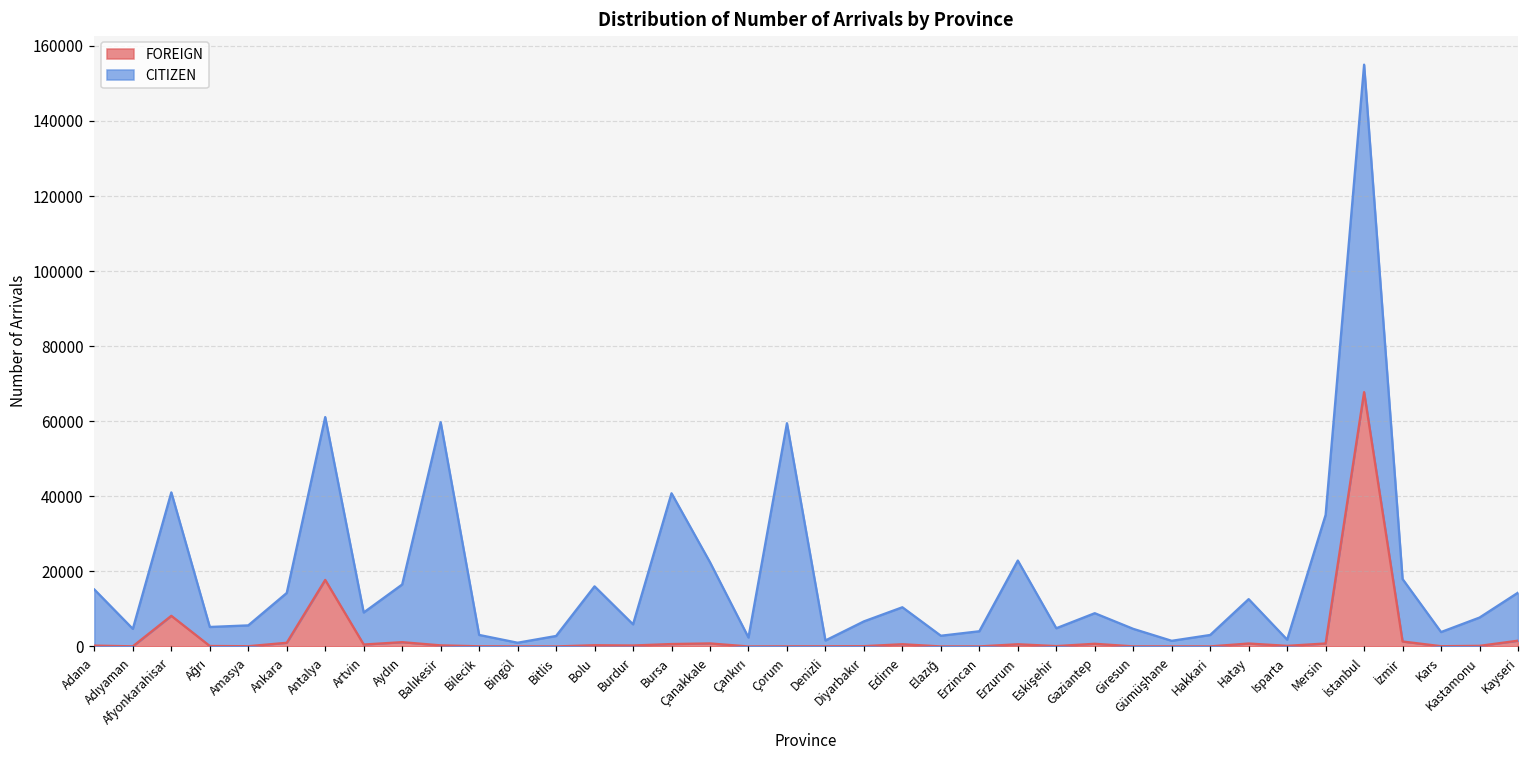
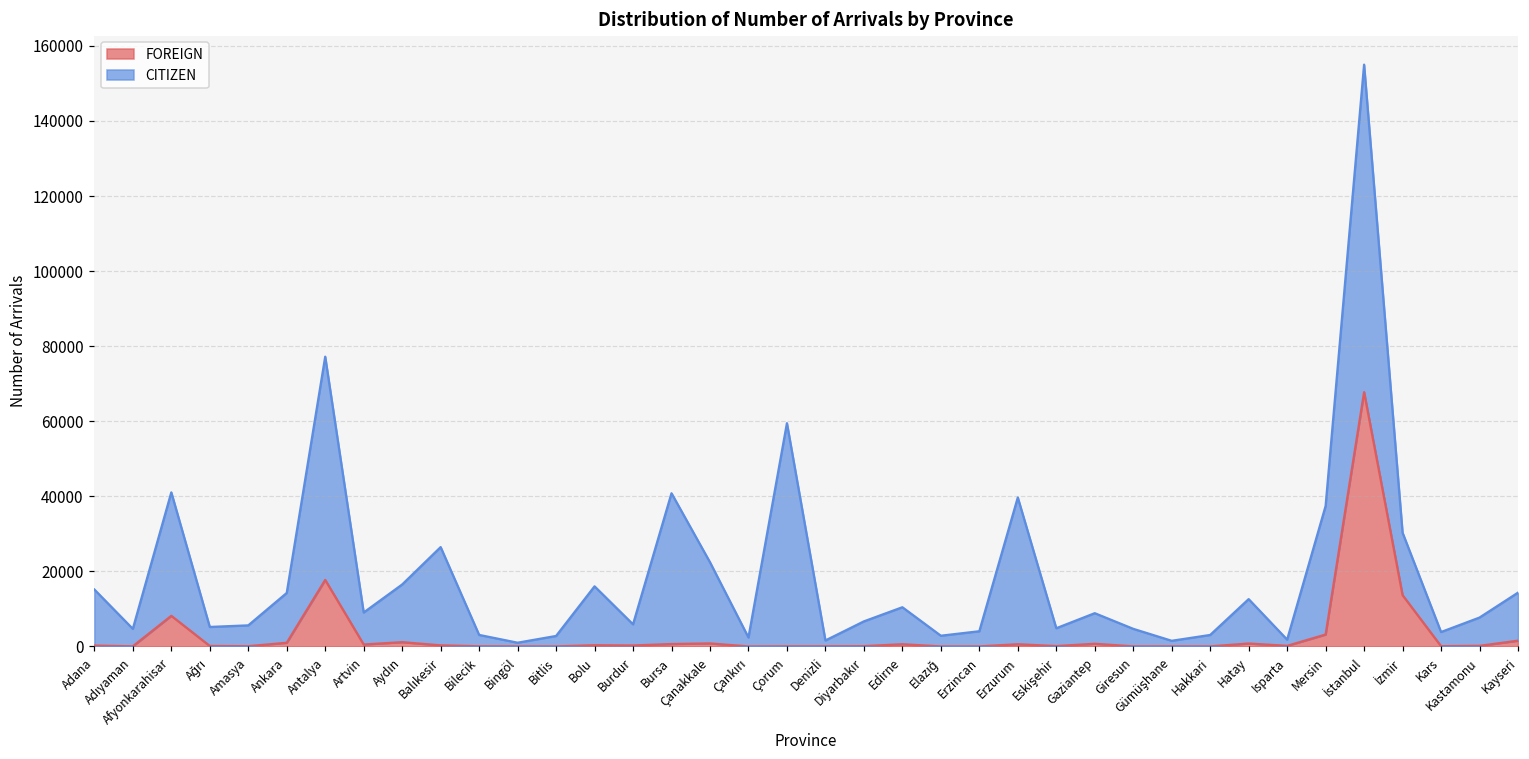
  {
    "FOREIGN": {
      "Adana": 0,
      "Adıyaman": 0,
      "Afyonkarahisar": 8000,
      "Ağrı": 0,
      "Amasya": 0,
      "Ankara": 1000,
      "Antalya": 18000,
      "Artvin": 1000,
      "Aydın": 1000,
      "Balıkesir": 0,
      "Bilecik": 0,
      "Bingöl": 0,
      "Bitlis": 0,
      "Bolu": 0,
      "Burdur": 0,
      "Bursa": 1000,
      "Çanakkale": 1000,
      "Çankırı": 0,
      "Çorum": 0,
      "Denizli": 0,
      "Diyarbakır": 0,
      "Edirne": 1000,
      "Elazığ": 0,
      "Erzincan": 0,
      "Erzurum": 1000,
      "Eskişehir": 0,
      "Gaziantep": 1000,
      "Giresun": 0,
      "Gümüşhane": 0,
      "Hakkari": 0,
      "Hatay": 1000,
      "Isparta": 0,
-     "Mersin": 1000,
+     "Mersin": 3000,
      "İstanbul": 68000,
-     "İzmir": 1000,
+     "İzmir": 14000,
      "Kars": 0,
      "Kastamonu": 0,
      "Kayseri": 2000
    },
    "CITIZEN": {
      "Adana": 15000,
      "Adıyaman": 5000,
      "Afyonkarahisar": 33000,
      "Ağrı": 5000,
      "Amasya": 6000,
      "Ankara": 13000,
-     "Antalya": 43000,
+     "Antalya": 59000,
      "Artvin": 9000,
      "Aydın": 15000,
-     "Balıkesir": 59000,
+     "Balıkesir": 26000,
      "Bilecik": 3000,
      "Bingöl": 1000,
      "Bitlis": 3000,
      "Bolu": 16000,
      "Burdur": 6000,
      "Bursa": 40000,
      "Çanakkale": 22000,
      "Çankırı": 2000,
      "Çorum": 59000,
      "Denizli": 2000,
      "Diyarbakır": 7000,
      "Edirne": 10000,
      "Elazığ": 3000,
      "Erzincan": 4000,
-     "Erzurum": 22000,
+     "Erzurum": 39000,
      "Eskişehir": 5000,
      "Gaziantep": 8000,
      "Giresun": 5000,
      "Gümüşhane": 1000,
      "Hakkari": 3000,
      "Hatay": 12000,
      "Isparta": 2000,
      "Mersin": 34000,
      "İstanbul": 87000,
      "İzmir": 17000,
      "Kars": 4000,
      "Kastamonu": 8000,
      "Kayseri": 13000
    }
  }
